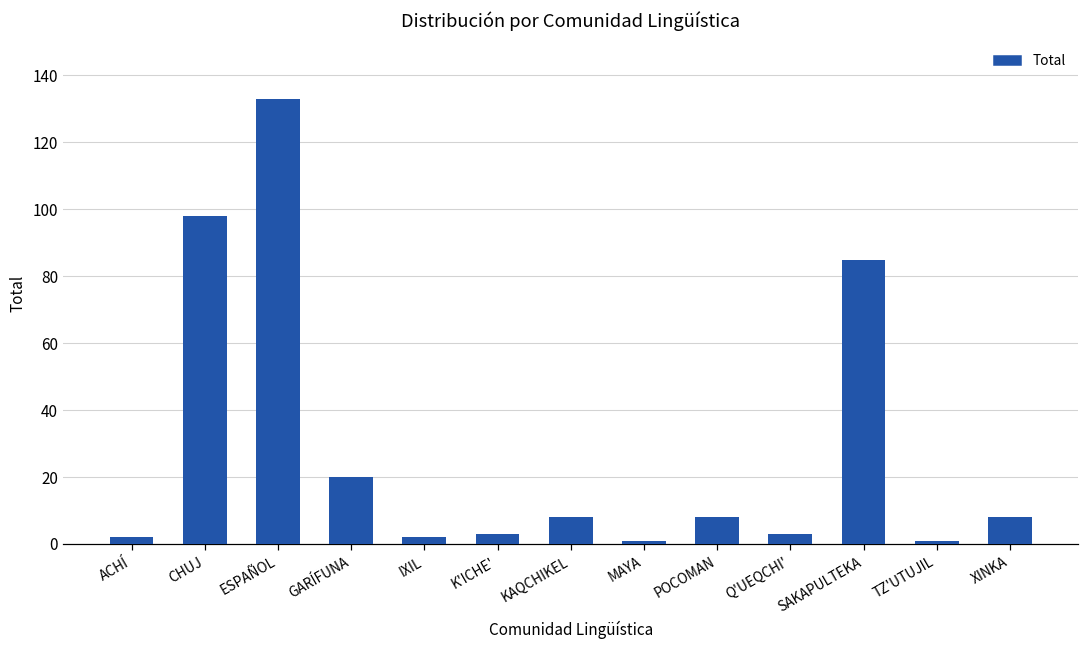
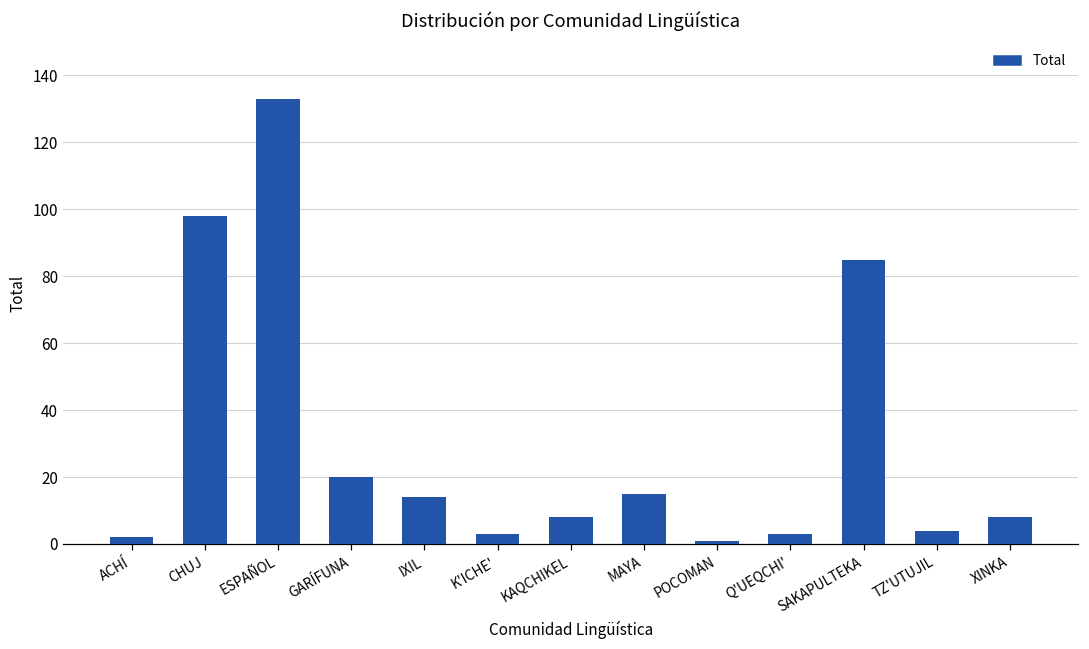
  {
    "ACHÍ": 2,
    "CHUJ": 98,
    "ESPAÑOL": 133,
    "GARÍFUNA": 20,
-   "IXIL": 2,
+   "IXIL": 14,
    "K'ICHE'": 3,
    "KAQCHIKEL": 8,
-   "MAYA": 1,
-   "POCOMAN": 8,
+   "MAYA": 15,
+   "POCOMAN": 1,
    "Q'UEQCHI'": 3,
    "SAKAPULTEKA": 85,
-   "TZ'UTUJIL": 1,
+   "TZ'UTUJIL": 4,
    "XINKA": 8
  }
